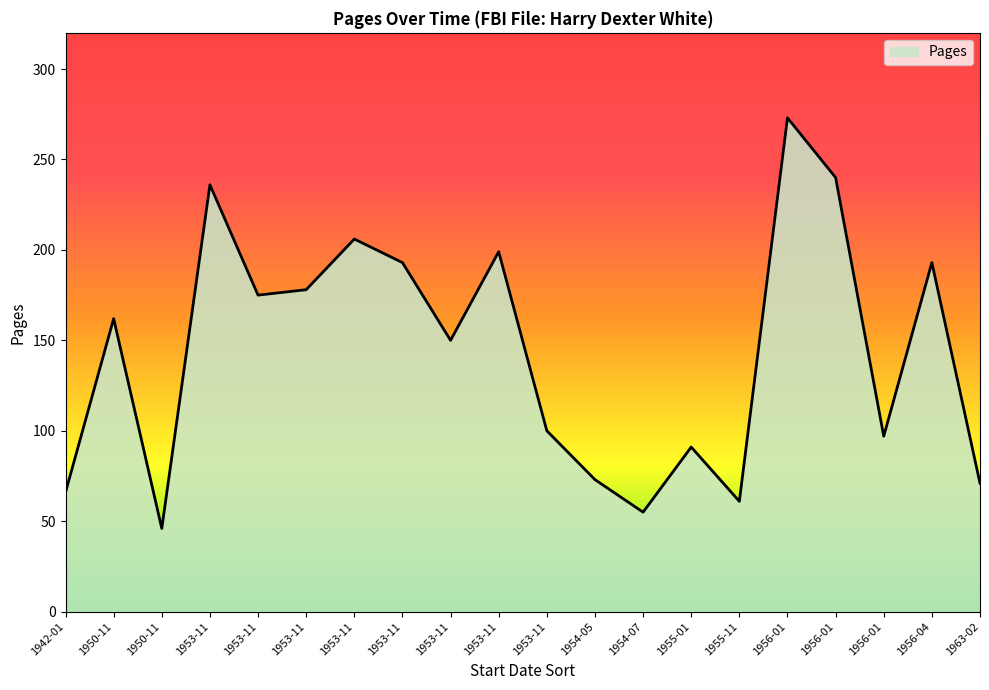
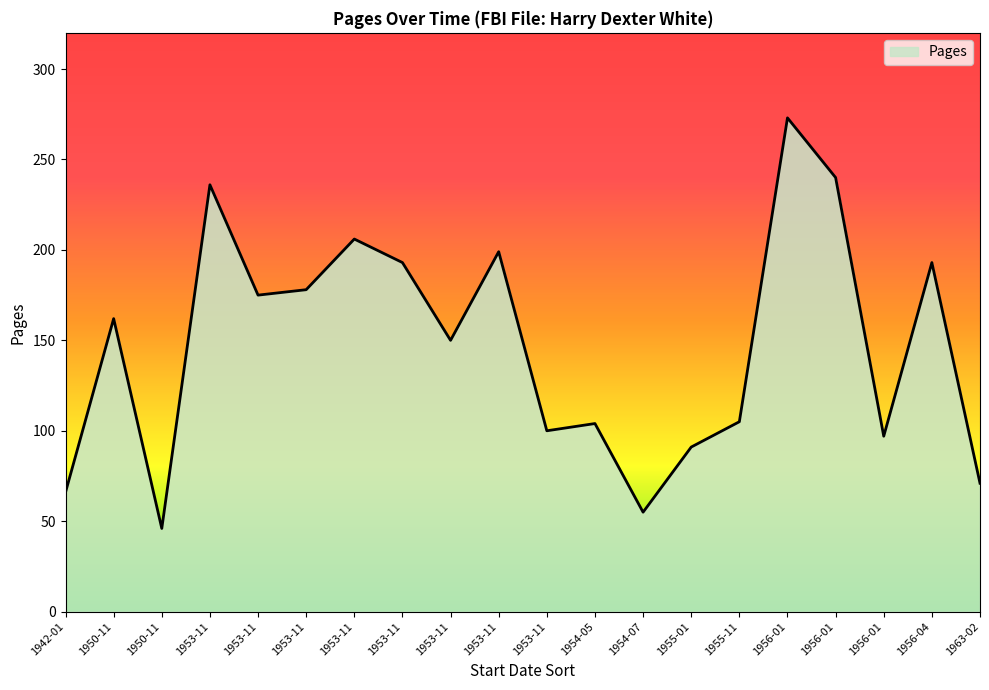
  {
    "1942-01": 66,
-   "1954-05": 73,
+   "1954-05": 104,
    "1954-07": 55,
    "1955-01": 91,
-   "1955-11": 61,
+   "1955-11": 105,
    "1956-04": 193,
    "1963-02": 71
  }
